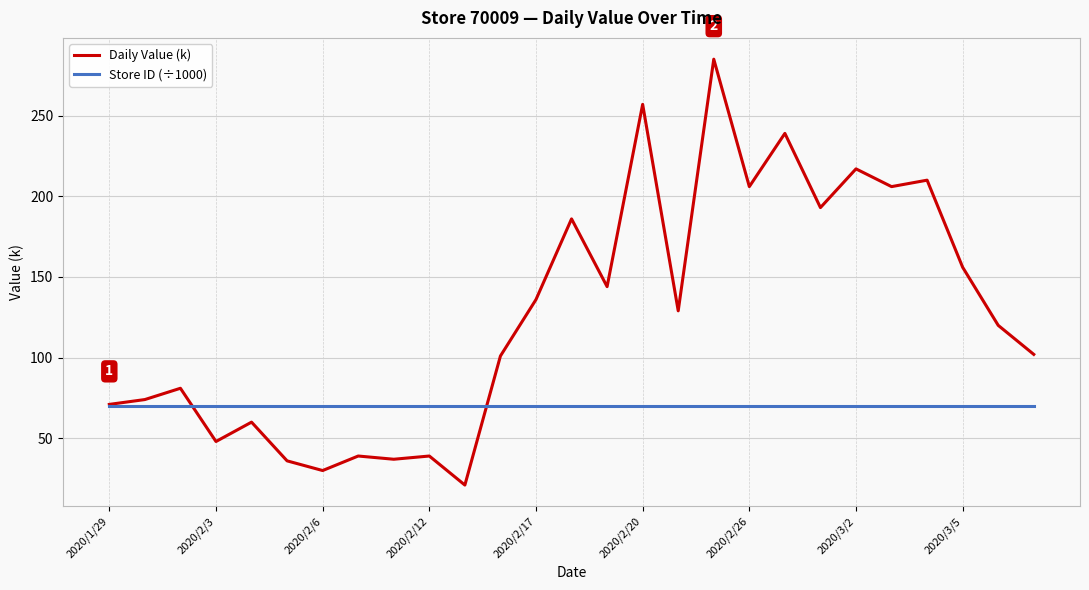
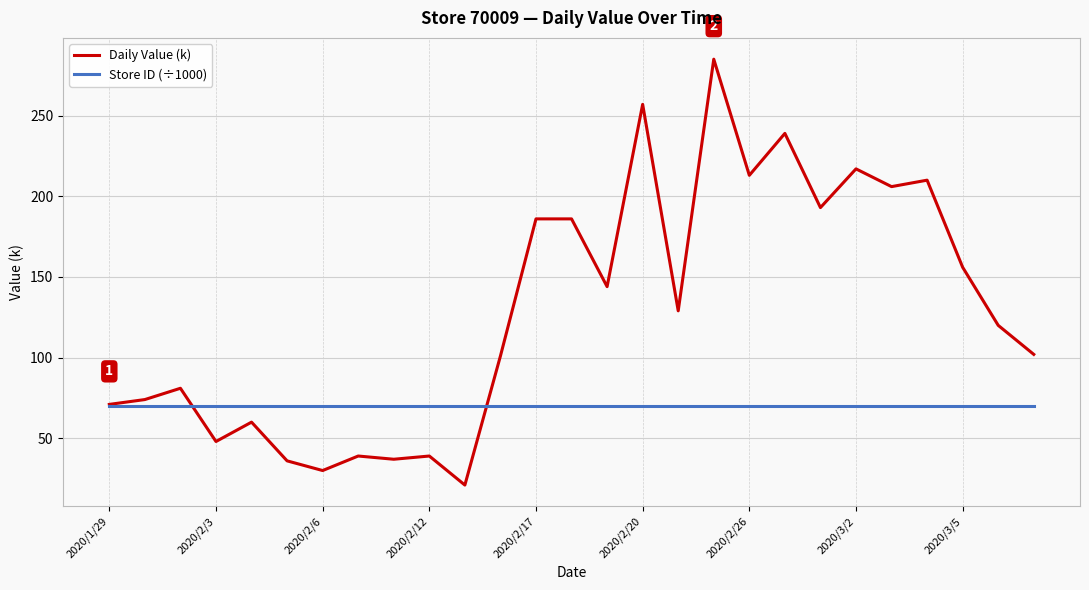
  {
    "Daily Value (k)": {
      "2020/2/3": 48,
      "2020/2/6": 30,
      "2020/2/12": 39,
-     "2020/2/17": 136,
+     "2020/2/17": 186,
      "2020/2/20": 257,
-     "2020/2/26": 206,
+     "2020/2/26": 213,
      "2020/3/2": 217,
      "2020/3/5": 156
    },
    "Store ID (÷1000)": {
      "2020/2/3": 70,
      "2020/2/6": 70,
      "2020/2/12": 70,
      "2020/2/17": 70,
      "2020/2/20": 70,
      "2020/2/26": 70,
      "2020/3/2": 70,
      "2020/3/5": 70
    }
  }
